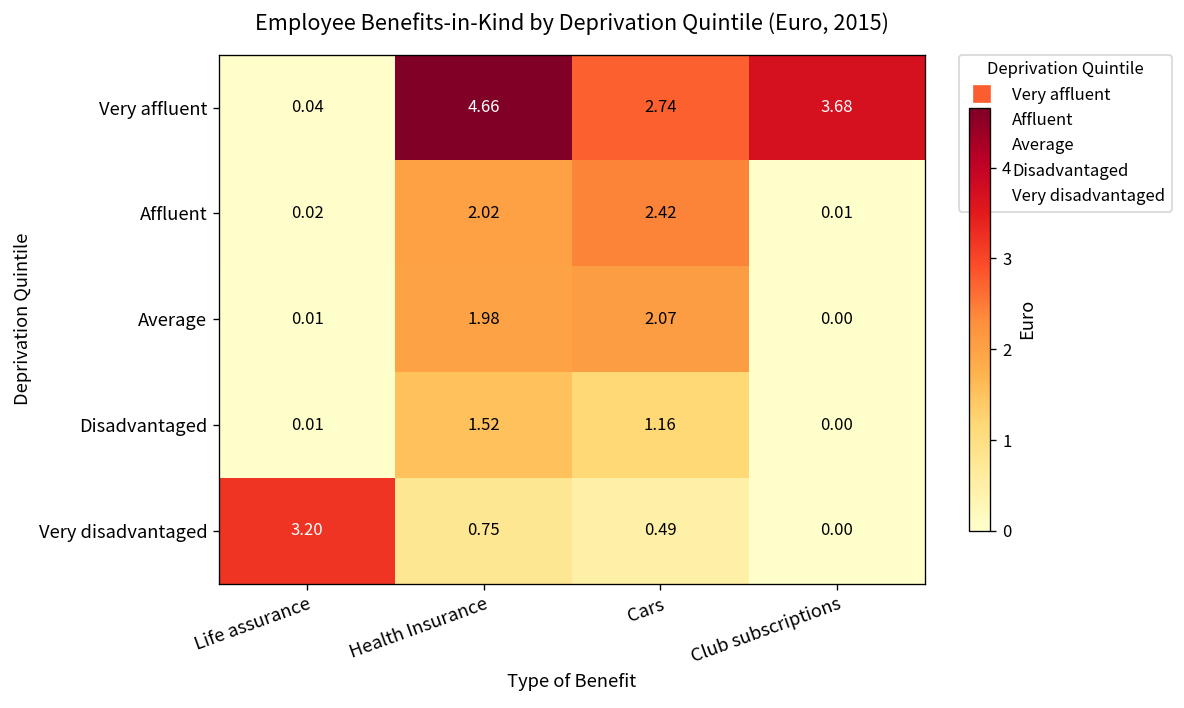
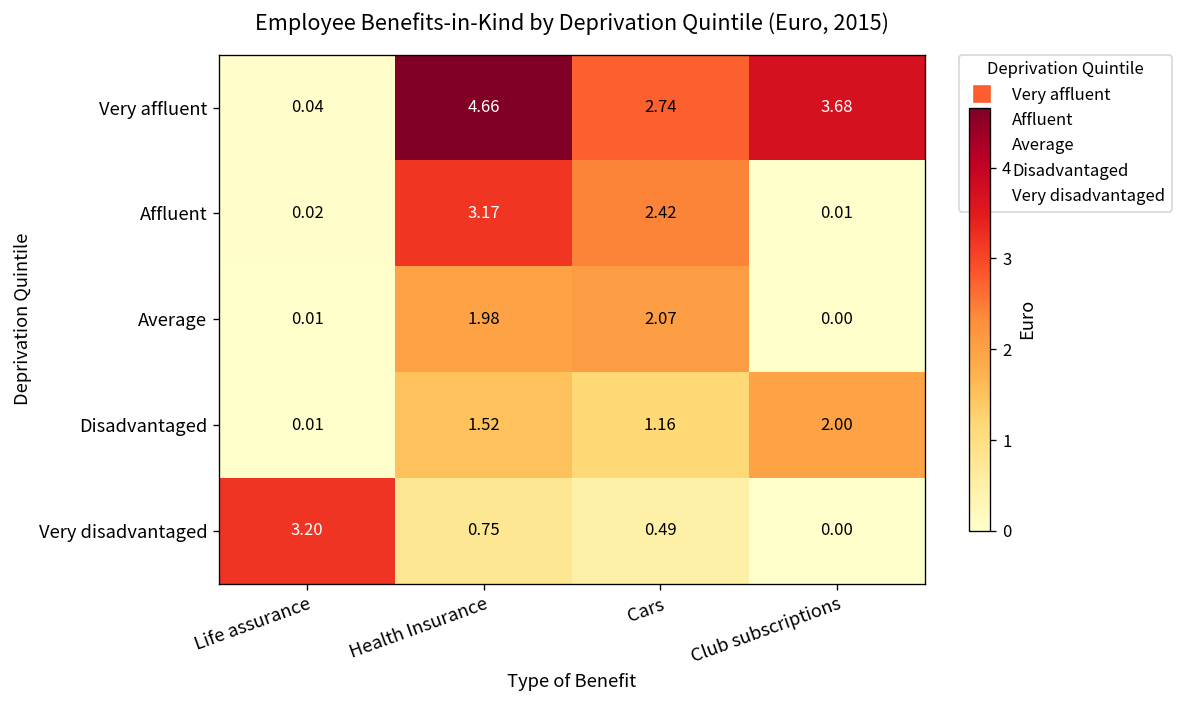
  {
    "Very affluent": {
      "Life assurance": 0.04,
      "Health Insurance": 4.66,
      "Cars": 2.74,
      "Club subscriptions": 3.68
    },
    "Affluent": {
      "Life assurance": 0.02,
-     "Health Insurance": 2.02,
+     "Health Insurance": 3.17,
      "Cars": 2.42,
      "Club subscriptions": 0.01
    },
    "Average": {
      "Life assurance": 0.01,
      "Health Insurance": 1.98,
      "Cars": 2.07,
      "Club subscriptions": 0.00
    },
    "Disadvantaged": {
      "Life assurance": 0.01,
      "Health Insurance": 1.52,
      "Cars": 1.16,
-     "Club subscriptions": 0.00
+     "Club subscriptions": 2.00
    },
    "Very disadvantaged": {
      "Life assurance": 3.20,
      "Health Insurance": 0.75,
      "Cars": 0.49,
      "Club subscriptions": 0.00
    }
  }
